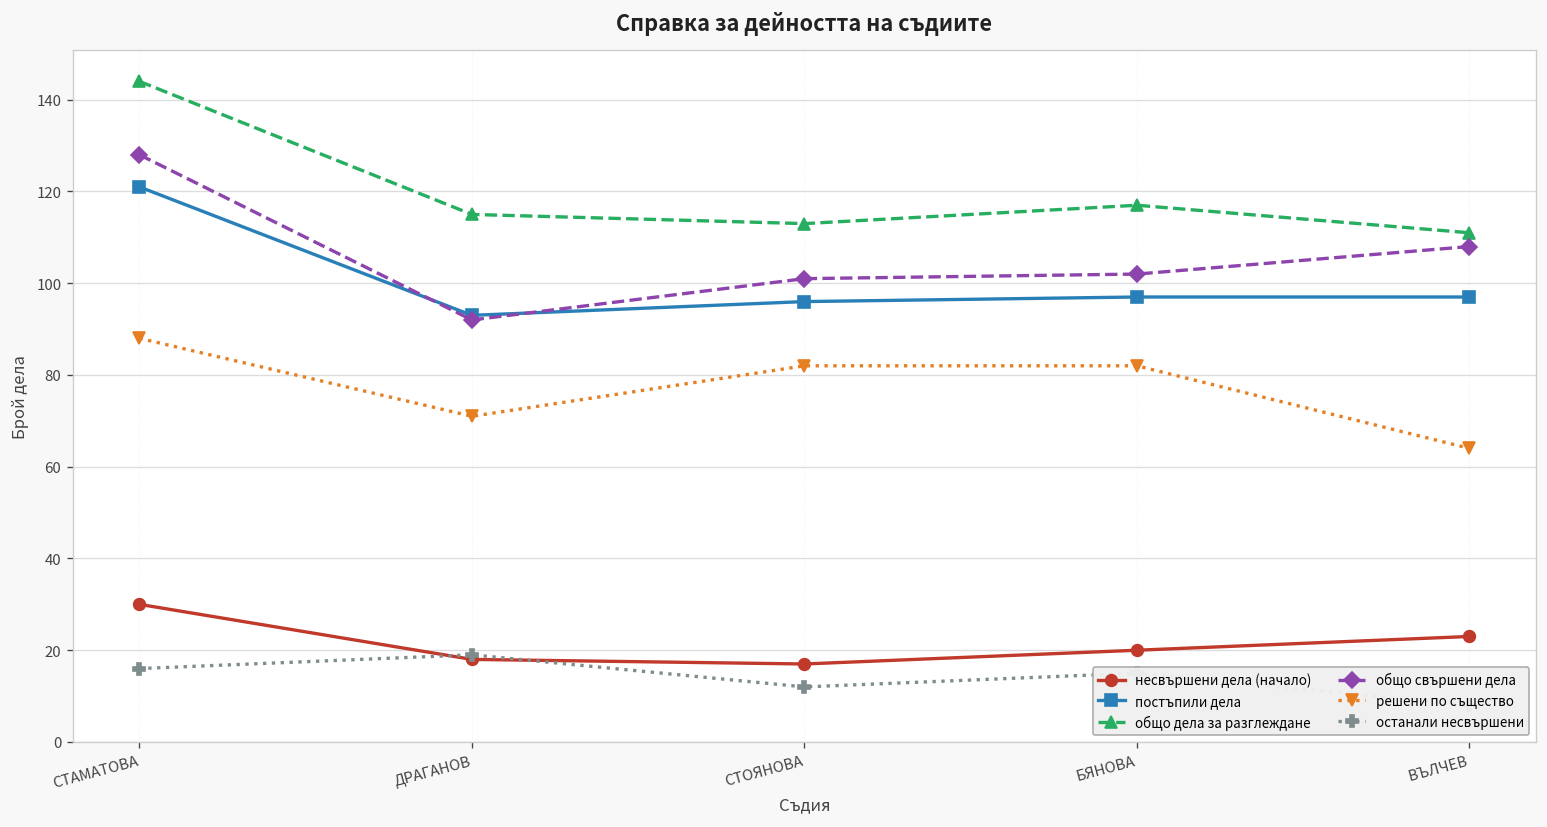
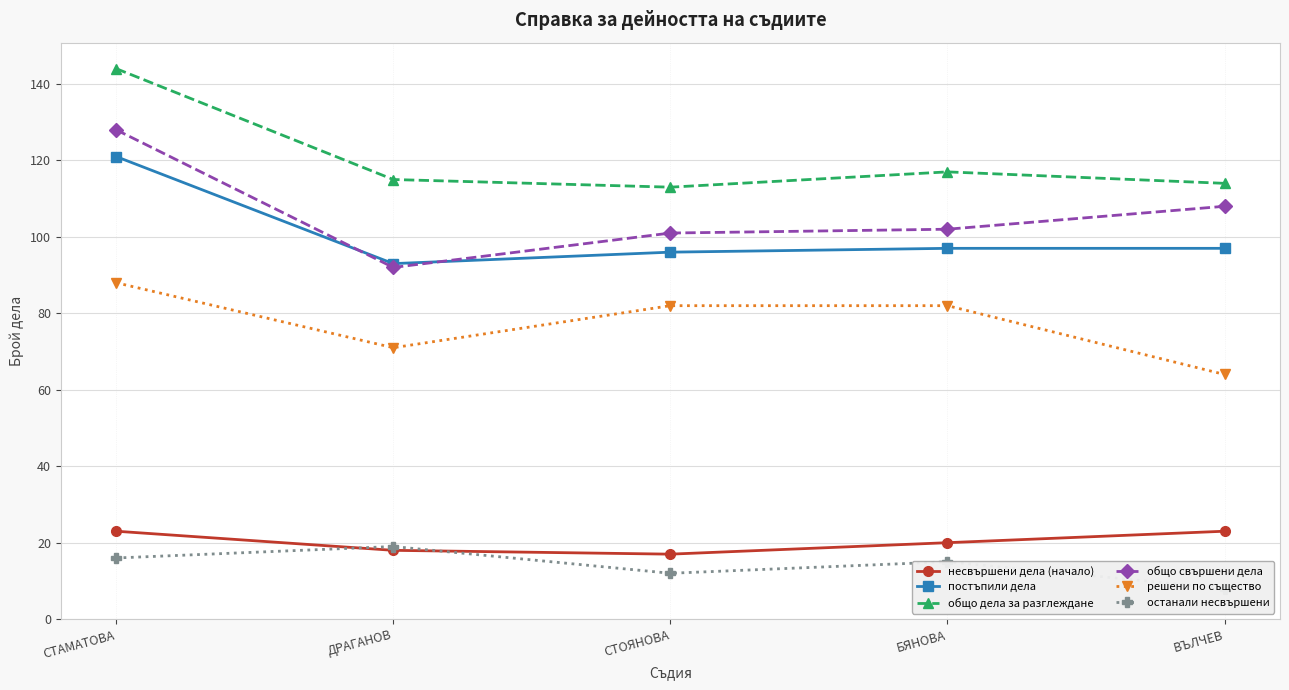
  {
    "несвършени дела (начало)": {
-     "СТАМАТОВА": 30,
+     "СТАМАТОВА": 23,
      "ДРАГАНОВ": 18,
      "СТОЯНОВА": 17,
      "БЯНОВА": 20,
      "ВЪЛЧЕВ": 23
    },
    "постъпили дела": {
      "СТАМАТОВА": 121,
      "ДРАГАНОВ": 93,
      "СТОЯНОВА": 96,
      "БЯНОВА": 97,
      "ВЪЛЧЕВ": 97
    },
    "общо дела за разглеждане": {
      "СТАМАТОВА": 144,
      "ДРАГАНОВ": 115,
      "СТОЯНОВА": 113,
      "БЯНОВА": 117,
-     "ВЪЛЧЕВ": 111
+     "ВЪЛЧЕВ": 114
    },
    "общо свършени дела": {
      "СТАМАТОВА": 128,
      "ДРАГАНОВ": 92,
      "СТОЯНОВА": 101,
      "БЯНОВА": 102,
      "ВЪЛЧЕВ": 108
    },
    "решени по същество": {
      "СТАМАТОВА": 88,
      "ДРАГАНОВ": 71,
      "СТОЯНОВА": 82,
      "БЯНОВА": 82,
      "ВЪЛЧЕВ": 64
    },
    "останали несвършени": {
      "СТАМАТОВА": 16,
      "ДРАГАНОВ": 19,
      "СТОЯНОВА": 12
    }
  }
